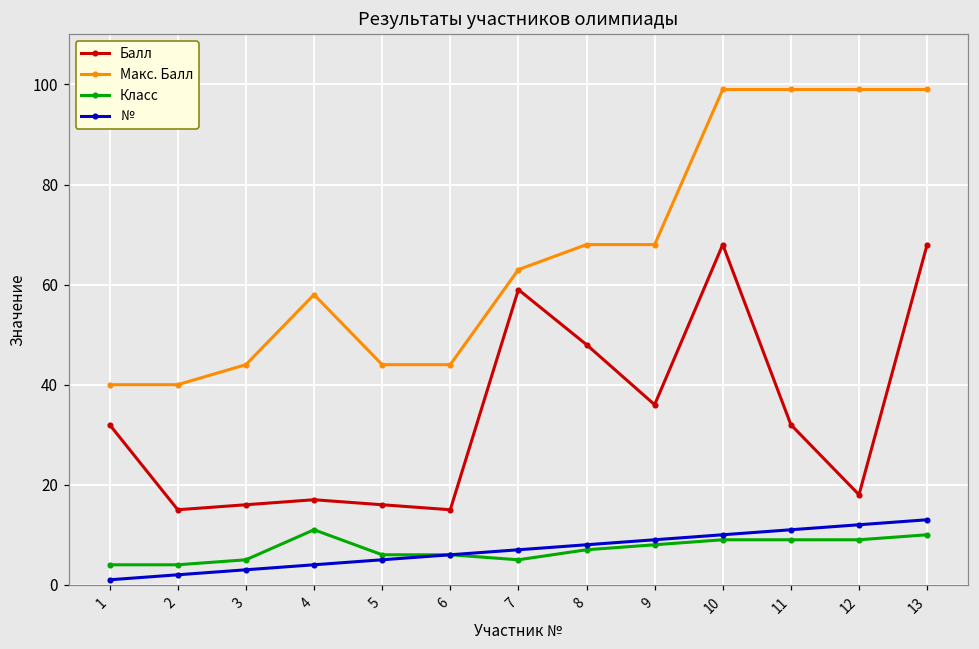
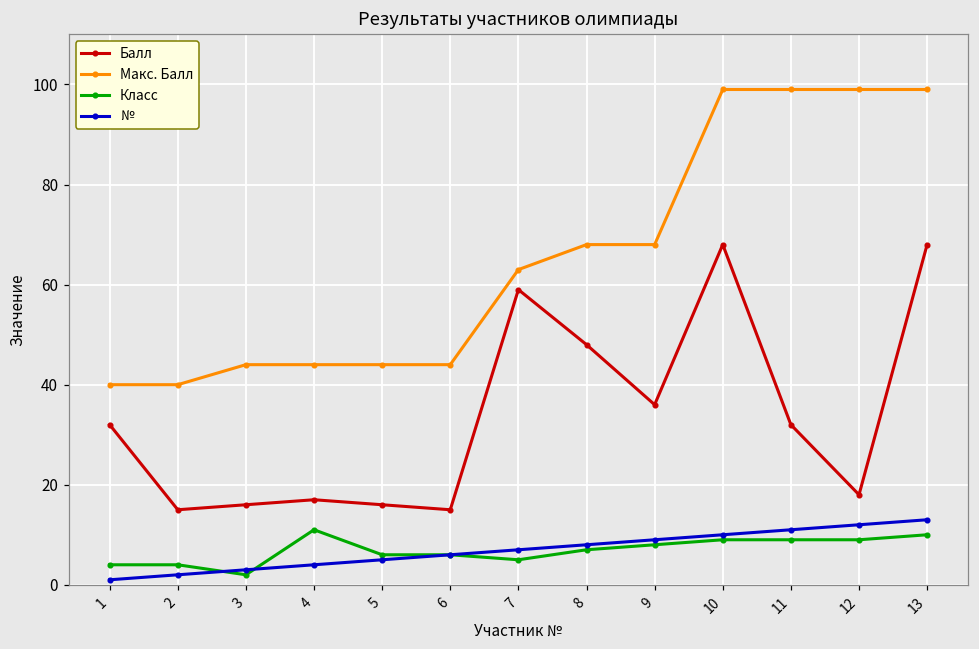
  {
    "Балл": {
      "1": 32,
      "2": 15,
      "3": 16,
      "4": 17,
      "5": 16,
      "6": 15,
      "7": 59,
      "8": 48,
      "9": 36,
      "10": 68,
      "11": 32,
      "12": 18,
      "13": 68
    },
    "Макс. Балл": {
      "1": 40,
      "2": 40,
      "3": 44,
-     "4": 58,
+     "4": 44,
      "5": 44,
      "6": 44,
      "7": 63,
      "8": 68,
      "9": 68,
      "10": 99,
      "11": 99,
      "12": 99,
      "13": 99
    },
    "Класс": {
      "1": 4,
      "2": 4,
-     "3": 5,
+     "3": 2,
      "4": 11,
      "5": 6,
      "7": 5,
      "8": 7,
      "9": 8,
      "10": 9,
      "11": 9,
      "12": 9,
      "13": 10
    },
    "№": {
      "1": 1,
      "2": 2,
      "3": 3,
      "4": 4,
      "5": 5,
      "7": 7,
      "8": 8,
      "9": 9,
      "10": 10,
      "11": 11,
      "12": 12,
      "13": 13
    }
  }
